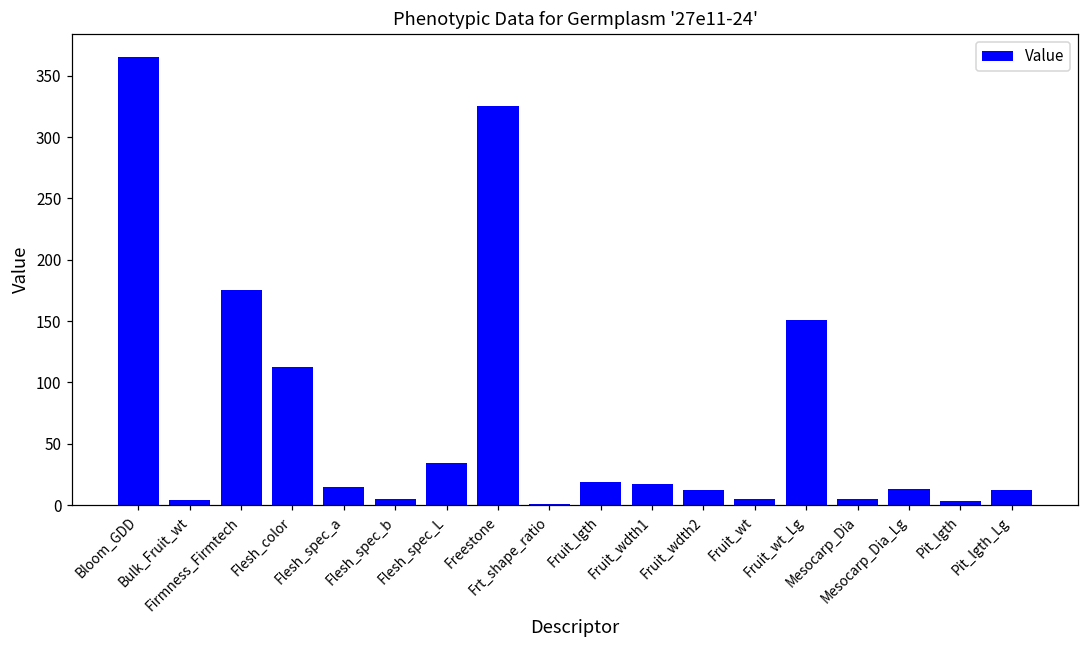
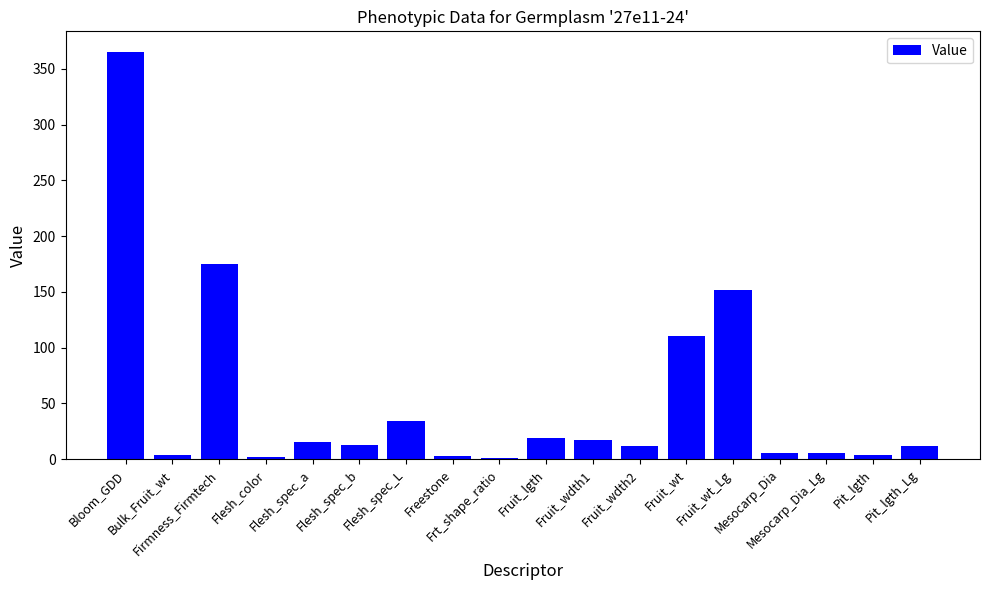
  {
    "Bloom_GDD": 365,
    "Bulk_Fruit_wt": 4,
    "Firmness_Firmtech": 175,
-   "Flesh_color": 112,
+   "Flesh_color": 2,
    "Flesh_spec_a": 15,
-   "Flesh_spec_b": 5,
+   "Flesh_spec_b": 13,
    "Flesh_spec_L": 34,
-   "Freestone": 325,
+   "Freestone": 3,
    "Fruit_lgth": 19,
    "Fruit_wdth1": 17,
    "Fruit_wdth2": 12,
-   "Fruit_wt": 5,
+   "Fruit_wt": 110,
    "Fruit_wt_Lg": 151,
    "Mesocarp_Dia": 5,
-   "Mesocarp_Dia_Lg": 13,
+   "Mesocarp_Dia_Lg": 6,
    "Pit_lgth": 4,
    "Pit_lgth_Lg": 12
  }
